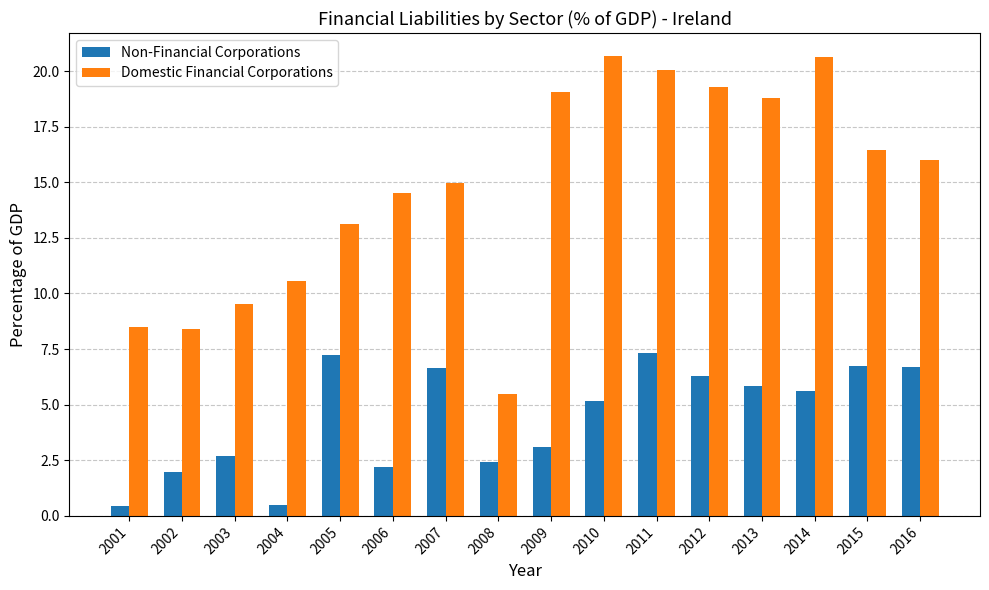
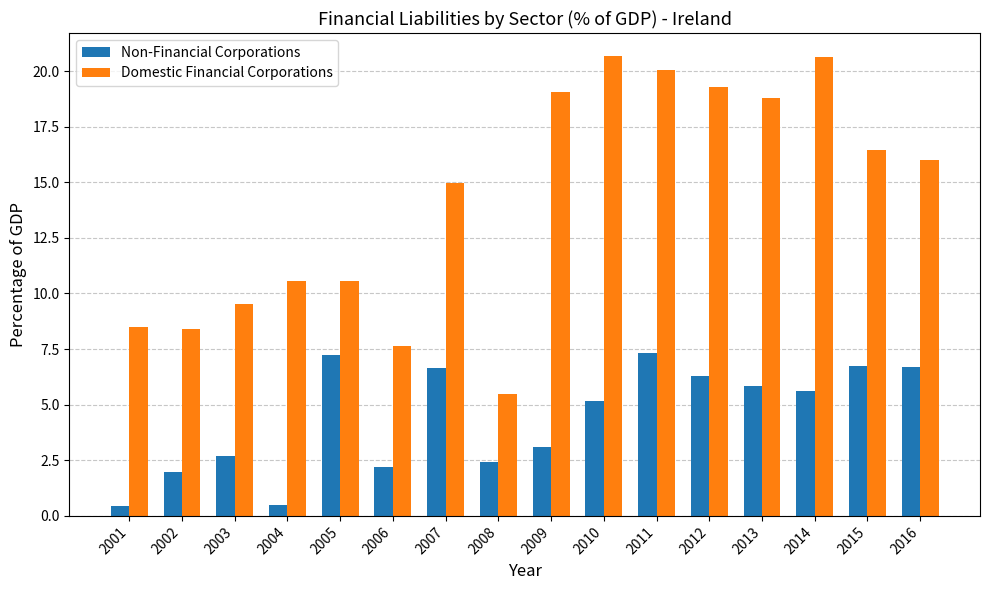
  {
    "Non-Financial Corporations": {
      "2001": 0.4,
      "2002": 2.0,
      "2003": 2.7,
      "2004": 0.5,
      "2005": 7.2,
      "2006": 2.2,
      "2007": 6.6,
      "2008": 2.4,
      "2009": 3.1,
      "2010": 5.2,
      "2011": 7.3,
      "2012": 6.3,
      "2013": 5.9,
      "2014": 5.6,
      "2015": 6.7,
      "2016": 6.7
    },
    "Domestic Financial Corporations": {
      "2001": 8.5,
      "2002": 8.4,
      "2003": 9.5,
      "2004": 10.6,
-     "2005": 13.1,
-     "2006": 14.5,
+     "2005": 10.5,
+     "2006": 7.6,
      "2007": 15.0,
      "2008": 5.5,
      "2009": 19.1,
      "2010": 20.7,
      "2011": 20.1,
      "2012": 19.3,
      "2013": 18.8,
      "2014": 20.7,
      "2015": 16.5,
      "2016": 16.0
    }
  }
